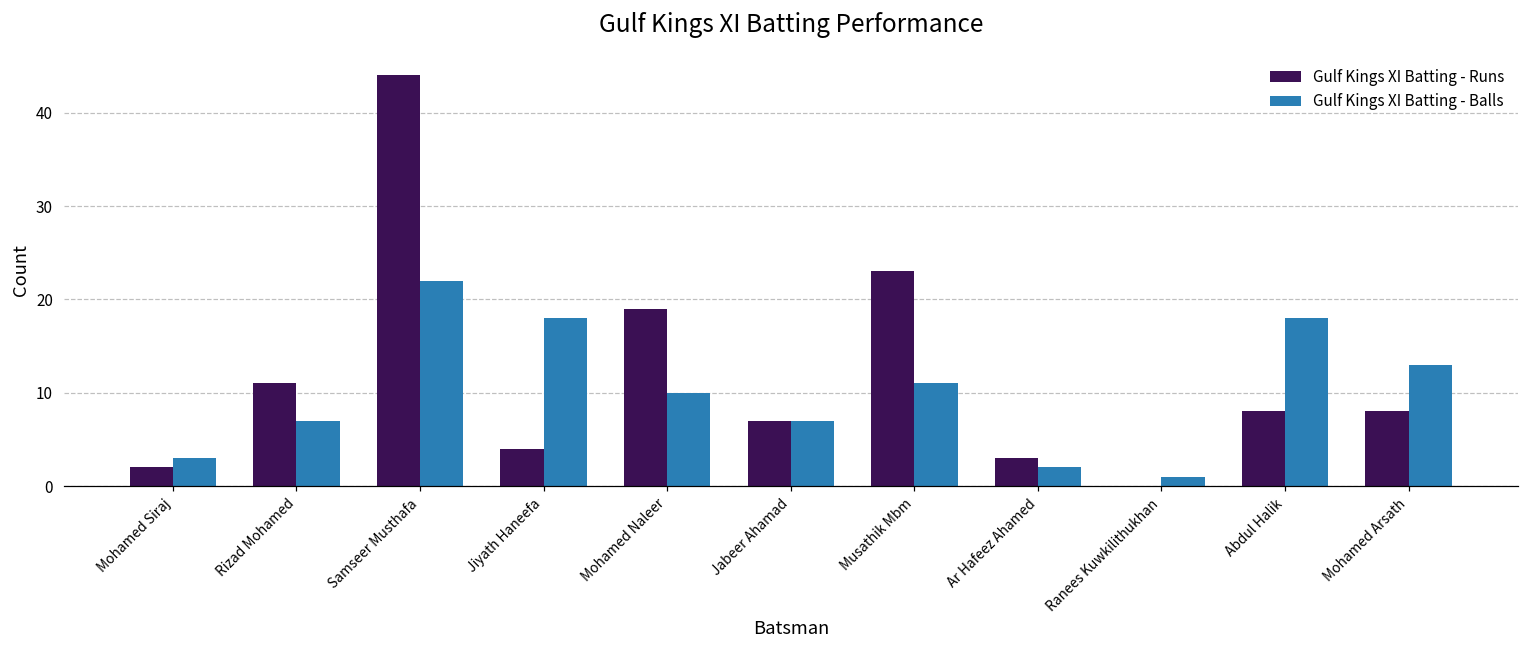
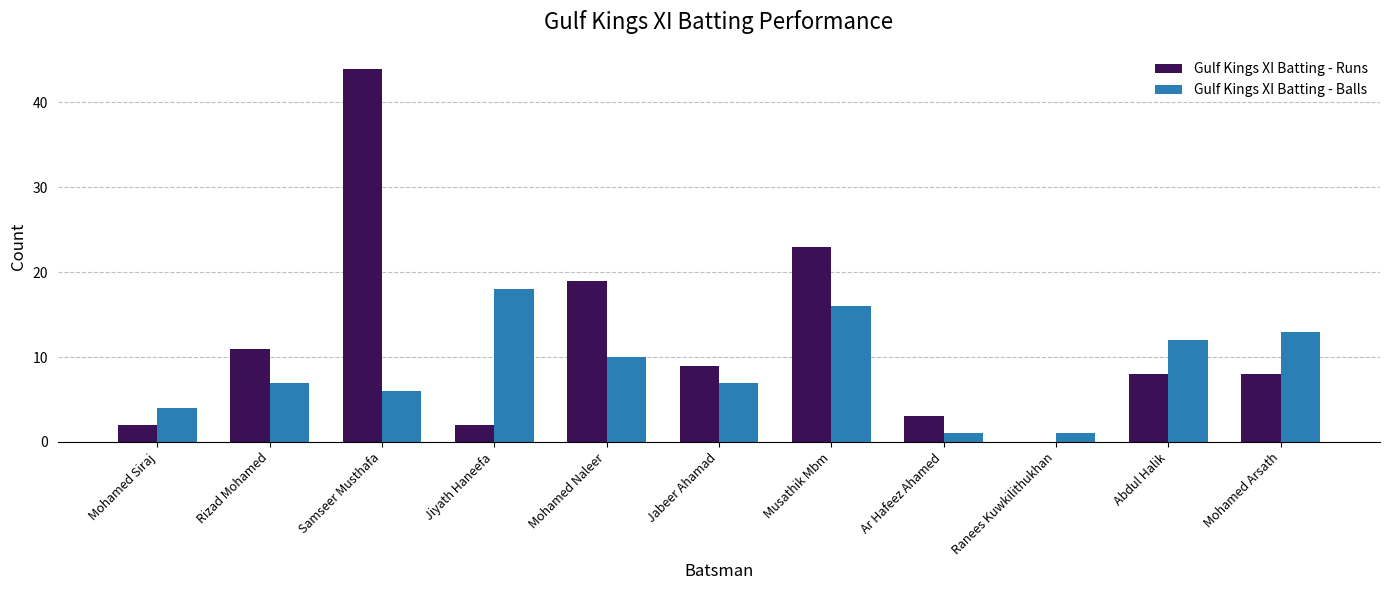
  {
    "Gulf Kings XI Batting - Runs": {
      "Mohamed Siraj": 2,
      "Rizad Mohamed": 11,
      "Samseer Musthafa": 44,
-     "Jiyath Haneefa": 4,
+     "Jiyath Haneefa": 2,
      "Mohamed Naleer": 19,
-     "Jabeer Ahamad": 7,
+     "Jabeer Ahamad": 9,
      "Musathik Mbm": 23,
      "Ar Hafeez Ahamed": 3,
      "Ranees Kuwkilithukhan": 0,
      "Abdul Halik": 8,
      "Mohamed Arsath": 8
    },
    "Gulf Kings XI Batting - Balls": {
-     "Mohamed Siraj": 3,
+     "Mohamed Siraj": 4,
      "Rizad Mohamed": 7,
-     "Samseer Musthafa": 22,
+     "Samseer Musthafa": 6,
      "Jiyath Haneefa": 18,
      "Mohamed Naleer": 10,
      "Jabeer Ahamad": 7,
-     "Musathik Mbm": 11,
-     "Ar Hafeez Ahamed": 2,
+     "Musathik Mbm": 16,
+     "Ar Hafeez Ahamed": 1,
      "Ranees Kuwkilithukhan": 1,
-     "Abdul Halik": 18,
+     "Abdul Halik": 12,
      "Mohamed Arsath": 13
    }
  }
